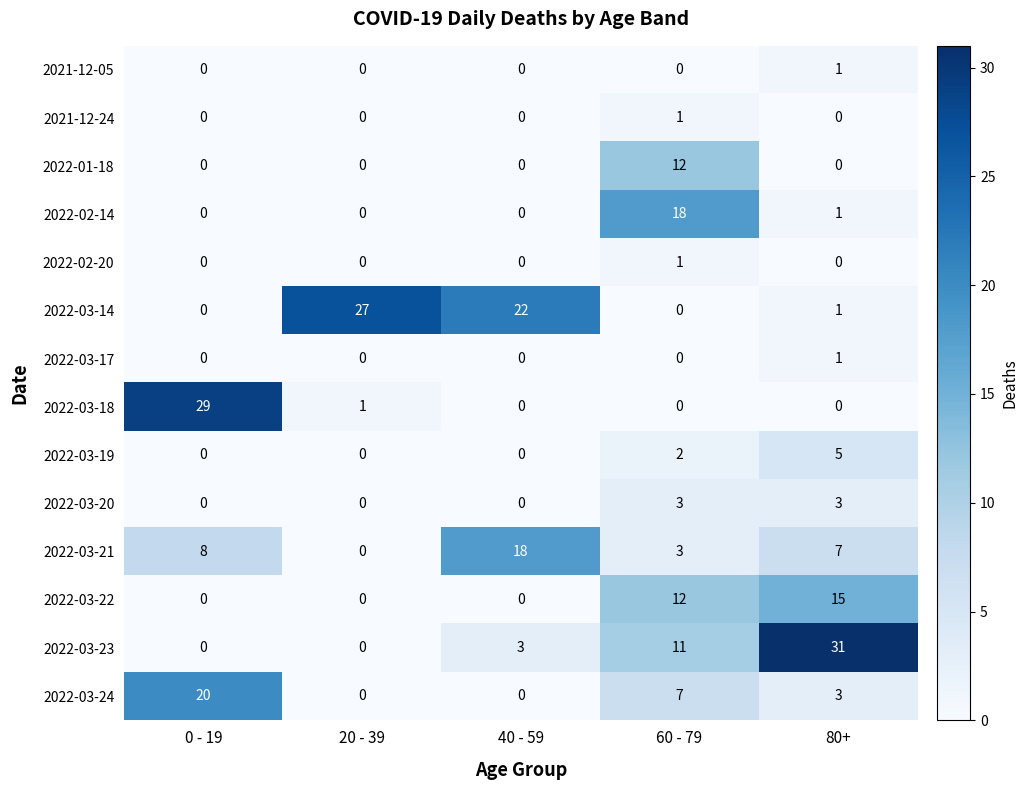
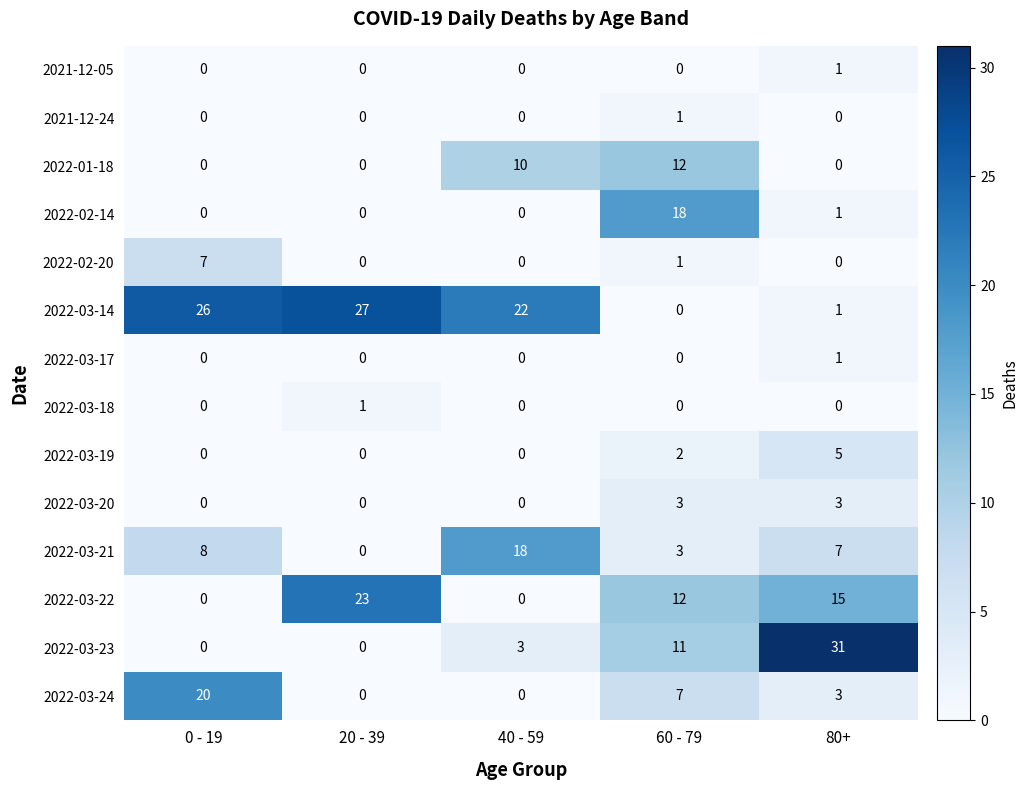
  {
    "2021-12-05": {
      "0 - 19": 0,
      "20 - 39": 0,
      "40 - 59": 0,
      "60 - 79": 0,
      "80+": 1
    },
    "2021-12-24": {
      "0 - 19": 0,
      "20 - 39": 0,
      "40 - 59": 0,
      "60 - 79": 1,
      "80+": 0
    },
    "2022-01-18": {
      "0 - 19": 0,
      "20 - 39": 0,
-     "40 - 59": 0,
+     "40 - 59": 10,
      "60 - 79": 12,
      "80+": 0
    },
    "2022-02-14": {
      "0 - 19": 0,
      "20 - 39": 0,
      "40 - 59": 0,
      "60 - 79": 18,
      "80+": 1
    },
    "2022-02-20": {
-     "0 - 19": 0,
+     "0 - 19": 7,
      "20 - 39": 0,
      "40 - 59": 0,
      "60 - 79": 1,
      "80+": 0
    },
    "2022-03-14": {
-     "0 - 19": 0,
+     "0 - 19": 26,
      "20 - 39": 27,
      "40 - 59": 22,
      "60 - 79": 0,
      "80+": 1
    },
    "2022-03-17": {
      "0 - 19": 0,
      "20 - 39": 0,
      "40 - 59": 0,
      "60 - 79": 0,
      "80+": 1
    },
    "2022-03-18": {
-     "0 - 19": 29,
+     "0 - 19": 0,
      "20 - 39": 1,
      "40 - 59": 0,
      "60 - 79": 0,
      "80+": 0
    },
    "2022-03-19": {
      "0 - 19": 0,
      "20 - 39": 0,
      "40 - 59": 0,
      "60 - 79": 2,
      "80+": 5
    },
    "2022-03-20": {
      "0 - 19": 0,
      "20 - 39": 0,
      "40 - 59": 0,
      "60 - 79": 3,
      "80+": 3
    },
    "2022-03-21": {
      "0 - 19": 8,
      "20 - 39": 0,
      "40 - 59": 18,
      "60 - 79": 3,
      "80+": 7
    },
    "2022-03-22": {
      "0 - 19": 0,
-     "20 - 39": 0,
+     "20 - 39": 23,
      "40 - 59": 0,
      "60 - 79": 12,
      "80+": 15
    },
    "2022-03-23": {
      "0 - 19": 0,
      "20 - 39": 0,
      "40 - 59": 3,
      "60 - 79": 11,
      "80+": 31
    },
    "2022-03-24": {
      "0 - 19": 20,
      "20 - 39": 0,
      "40 - 59": 0,
      "60 - 79": 7,
      "80+": 3
    }
  }
